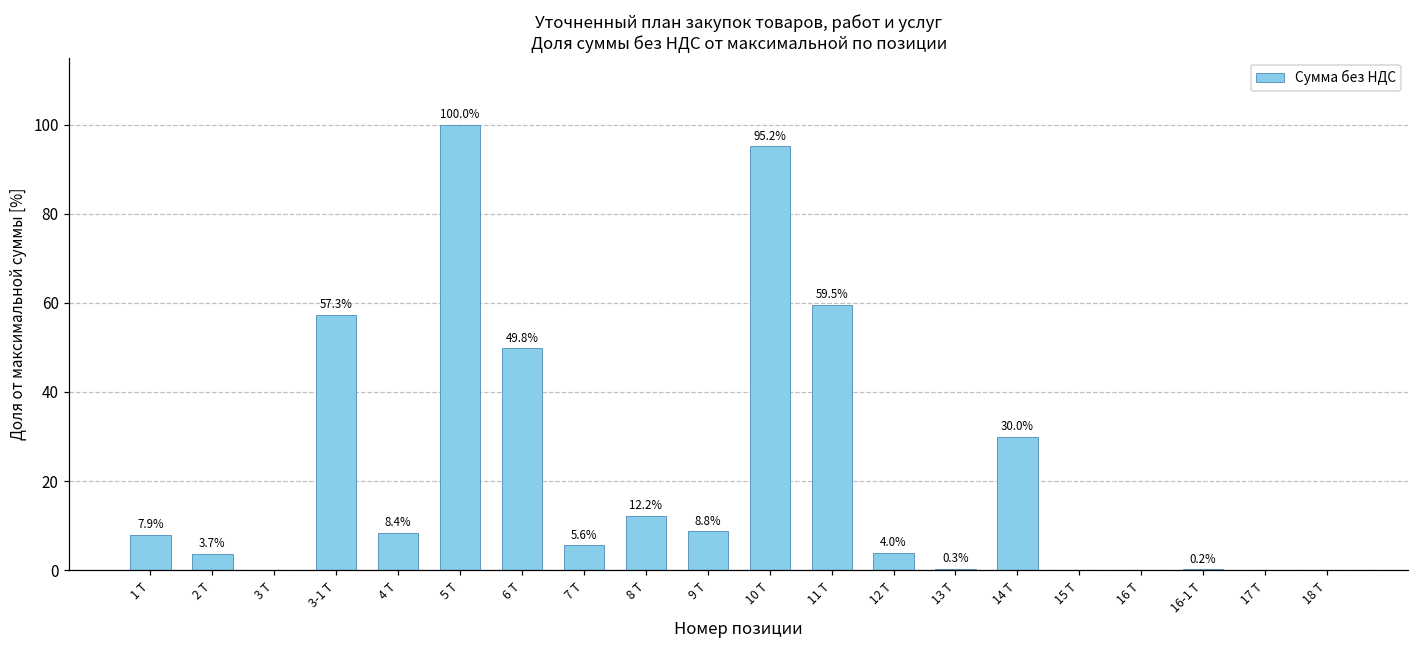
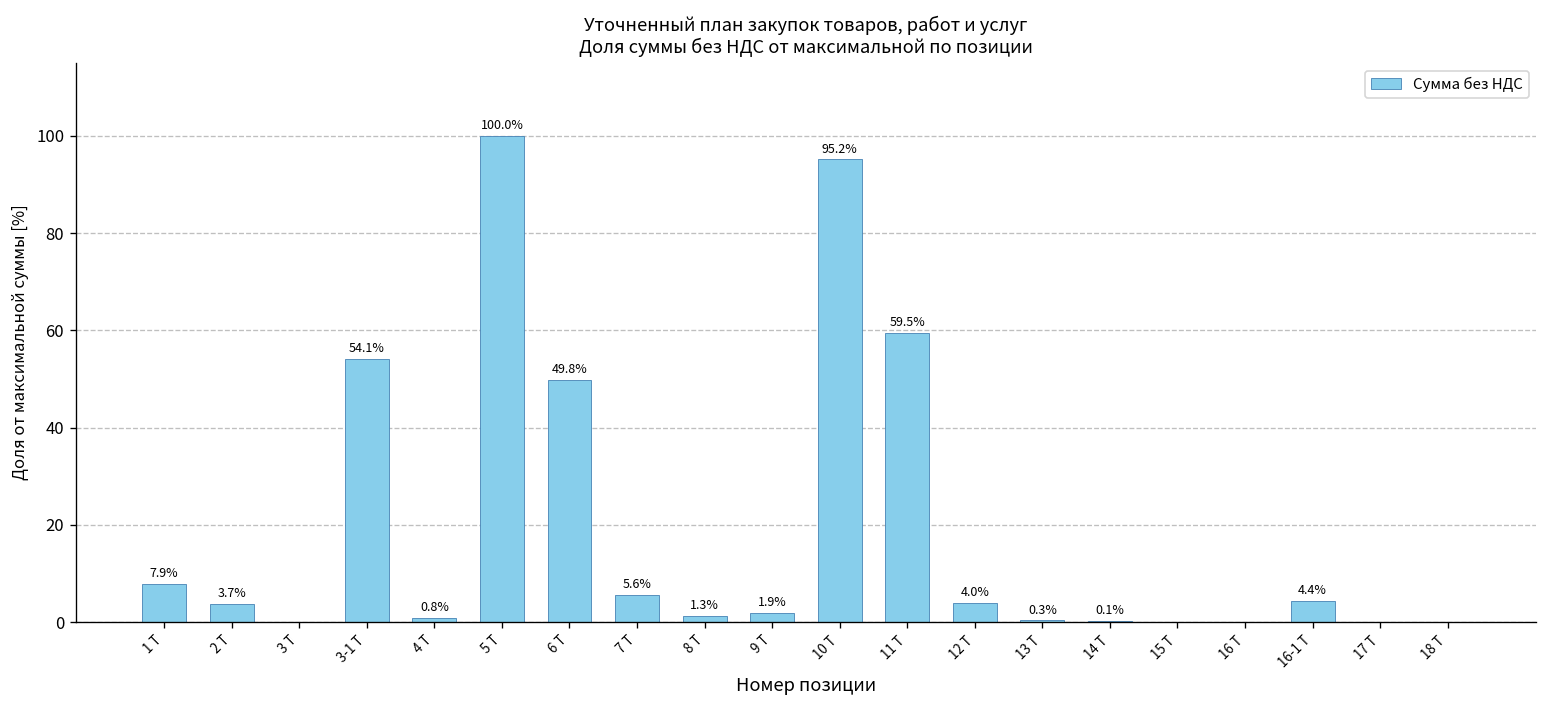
  {
    "1 Т": "7.9%",
    "2 Т": "3.7%",
-   "3-1 Т": "57.3%",
-   "4 Т": "8.4%",
+   "3-1 Т": "54.1%",
+   "4 Т": "0.8%",
    "5 Т": "100.0%",
    "6 Т": "49.8%",
    "7 Т": "5.6%",
-   "8 Т": "12.2%",
-   "9 Т": "8.8%",
+   "8 Т": "1.3%",
+   "9 Т": "1.9%",
    "10 Т": "95.2%",
    "11 Т": "59.5%",
    "12 Т": "4.0%",
    "13 Т": "0.3%",
-   "14 Т": "30.0%",
-   "16-1 Т": "0.2%"
+   "14 Т": "0.1%",
+   "16-1 Т": "4.4%"
  }
